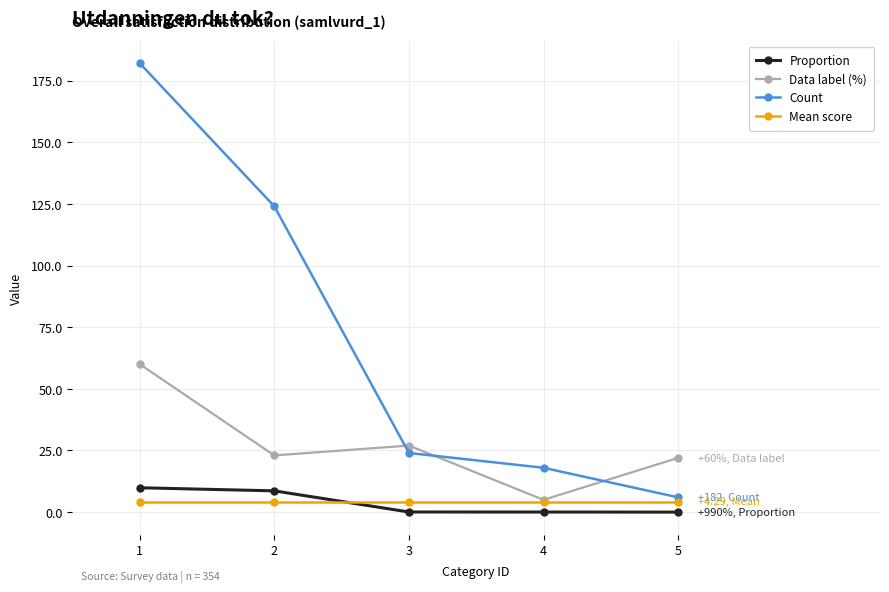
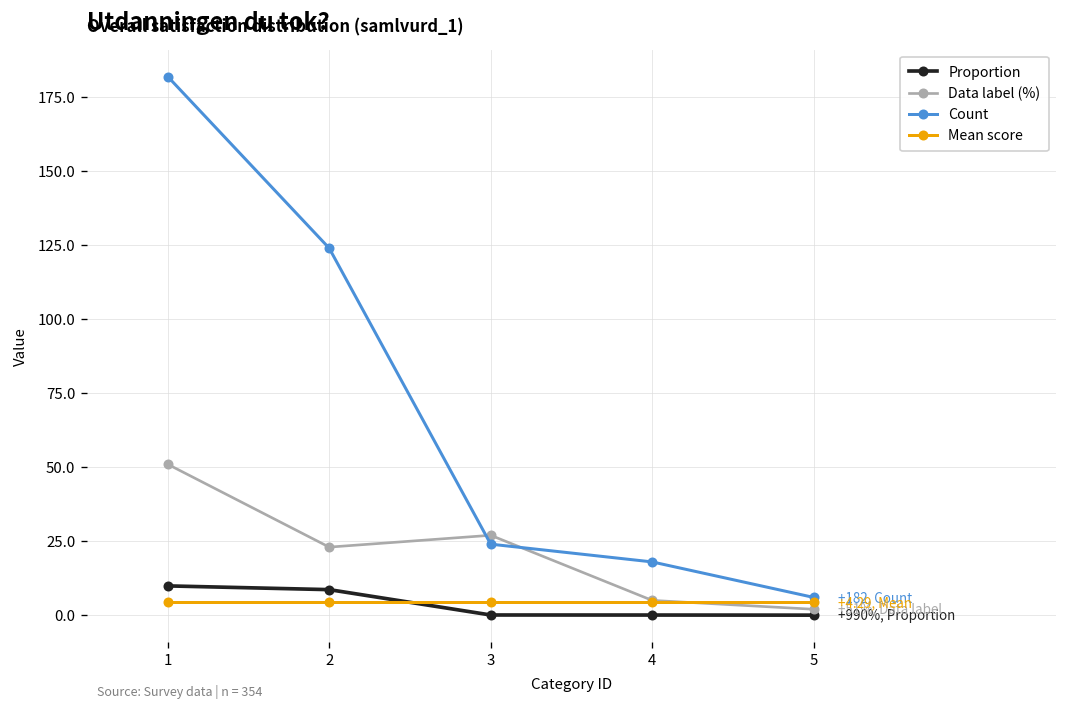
  {
    "Proportion": {
      "1": "10",
      "2": "9",
      "3": "0",
      "4": "0"
    },
    "Data label (%)": {
-     "1": "+60%,",
-     "5": "22"
+     "1": "+51%,",
+     "5": "2"
    },
    "Count": {
      "1": "182",
      "2": "124",
      "3": "24",
      "4": "18"
    },
    "Mean score": {
      "1": "4",
      "2": "4",
      "3": "4"
    }
  }
